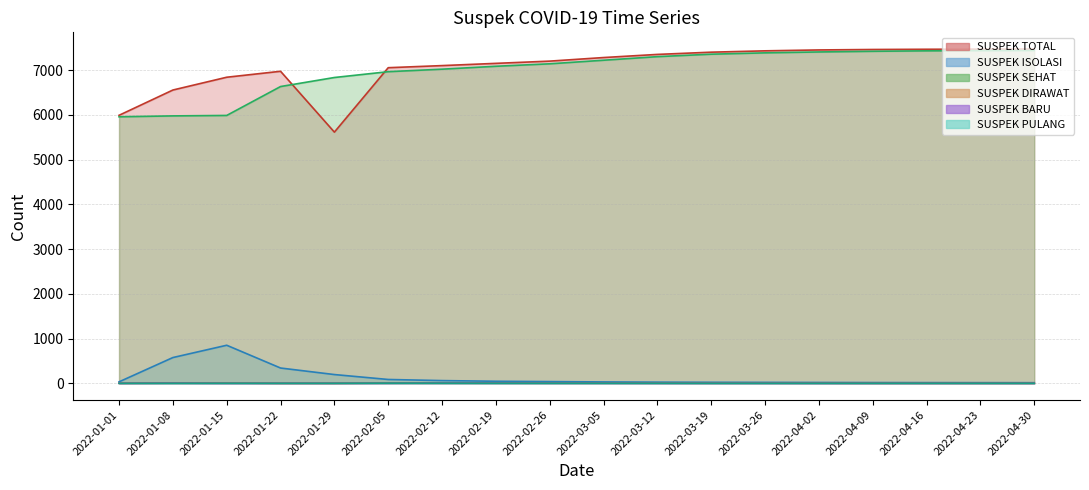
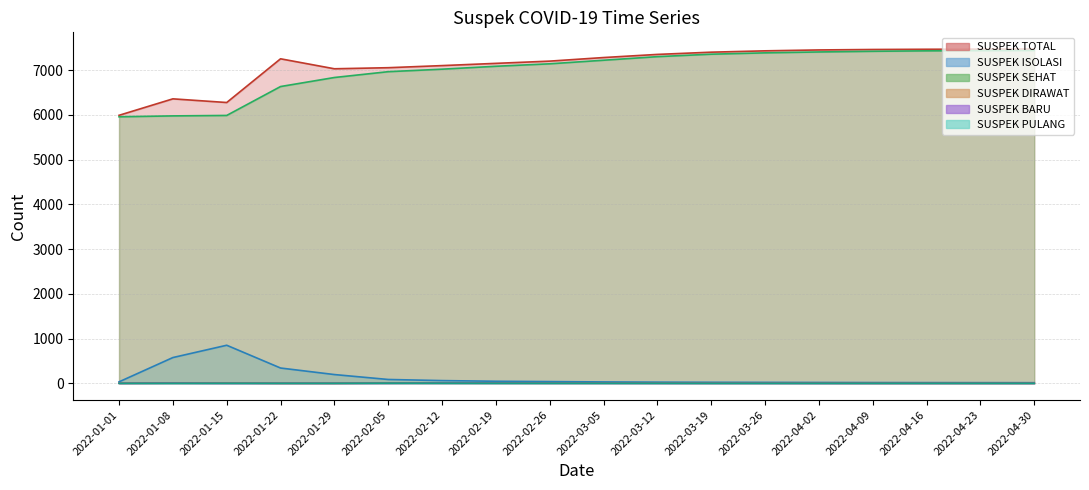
  {
    "SUSPEK TOTAL": {
-     "2022-01-08": 6600,
-     "2022-01-15": 6800,
-     "2022-01-22": 7000,
-     "2022-01-29": 5600,
+     "2022-01-08": 6400,
+     "2022-01-15": 6300,
+     "2022-01-22": 7300,
+     "2022-01-29": 7000,
      "2022-02-05": 7100,
      "2022-02-12": 7100,
      "2022-02-19": 7200,
      "2022-02-26": 7200,
      "2022-03-05": 7300
    }
  }
